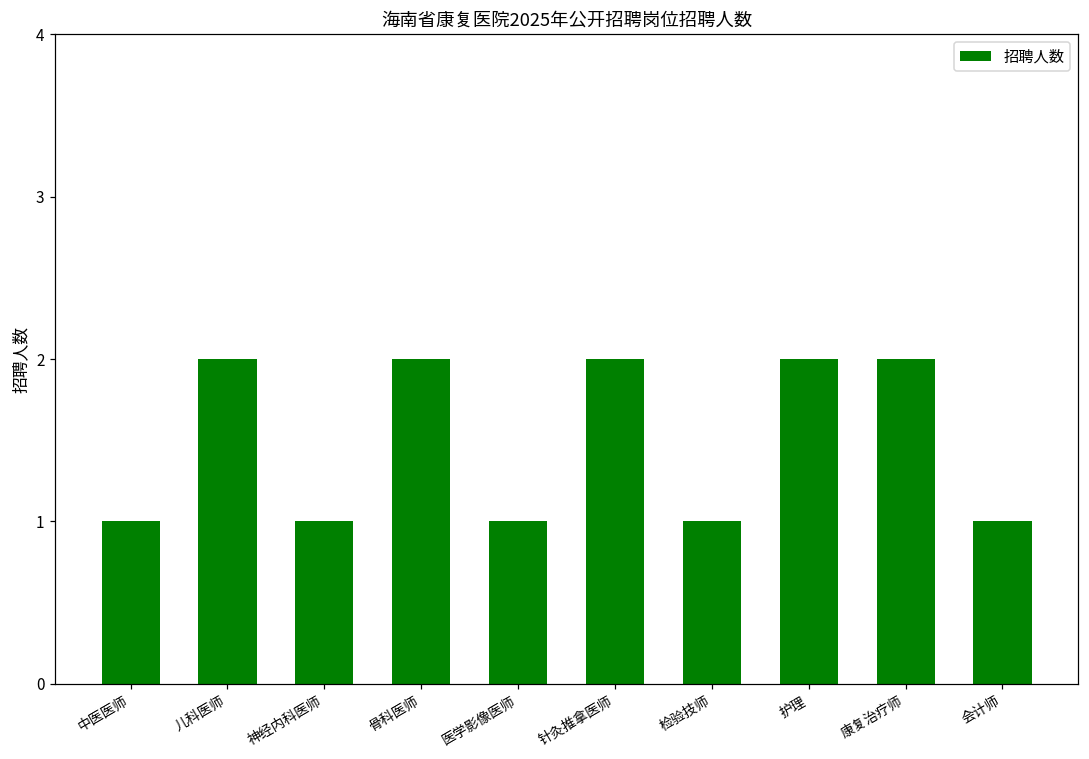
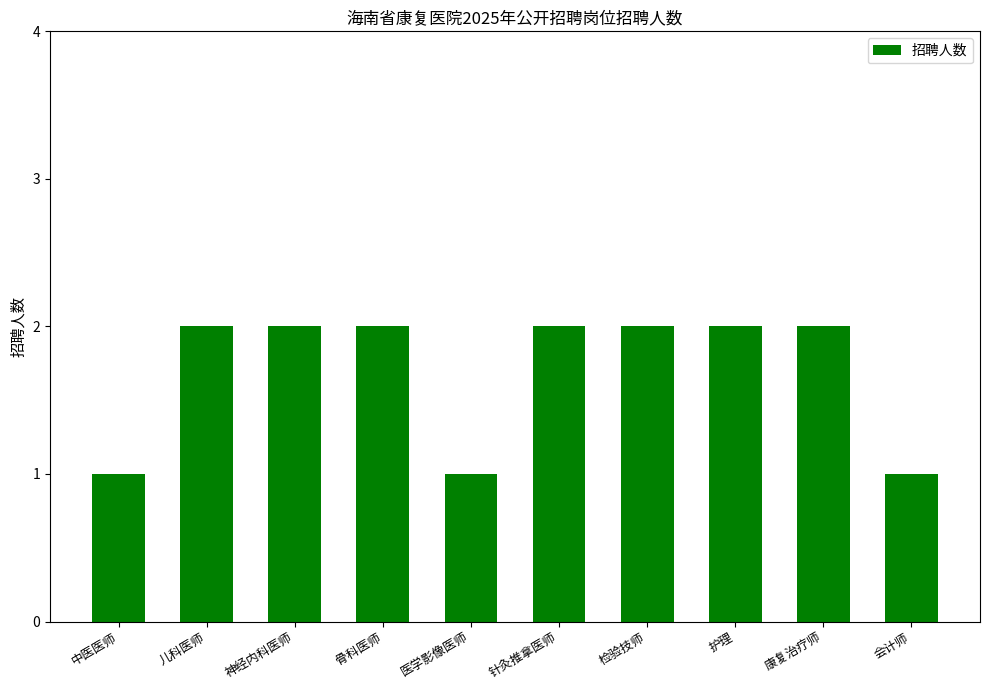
  {
    "中医医师": 1,
    "儿科医师": 2,
-   "神经内科医师": 1,
+   "神经内科医师": 2,
    "骨科医师": 2,
    "医学影像医师": 1,
    "针灸推拿医师": 2,
-   "检验技师": 1,
+   "检验技师": 2,
    "护理": 2,
    "康复治疗师": 2,
    "会计师": 1
  }
